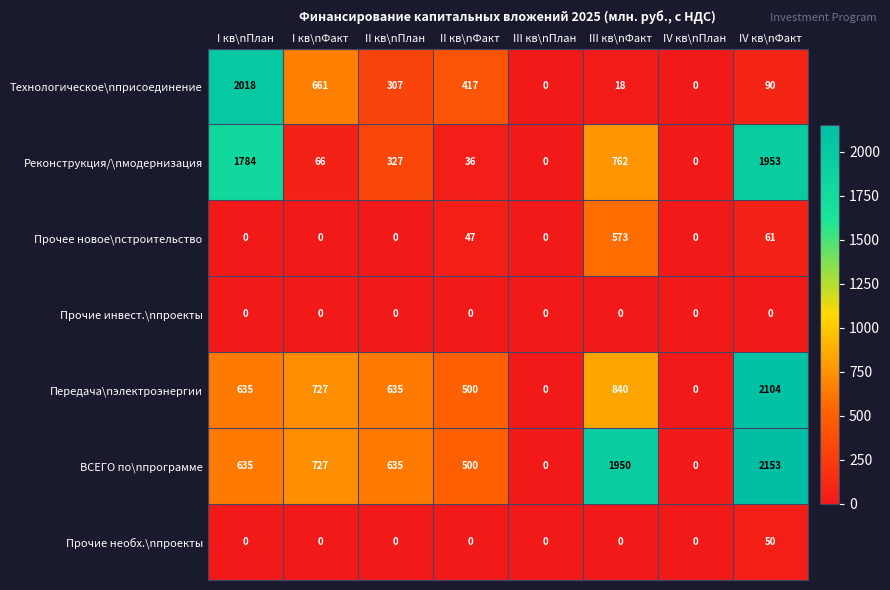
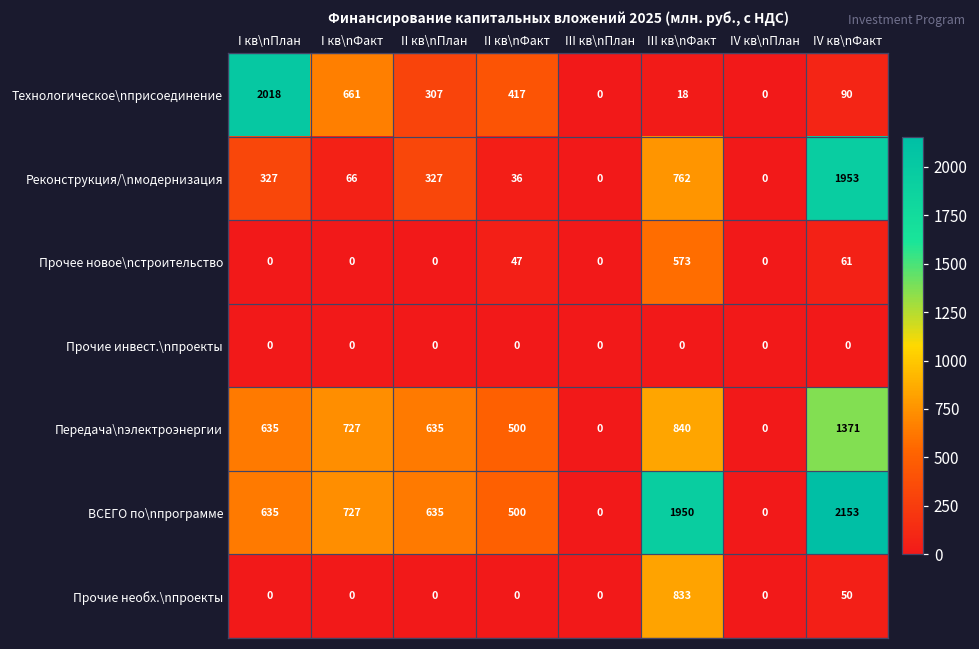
  {
    "Технологическое\\nприсоединение": {
      "I кв\\nПлан": 2018,
      "I кв\\nФакт": 661,
      "II кв\\nПлан": 307,
      "II кв\\nФакт": 417,
      "III кв\\nПлан": 0,
      "III кв\\nФакт": 18,
      "IV кв\\nПлан": 0,
      "IV кв\\nФакт": 90
    },
    "Реконструкция/\\nмодернизация": {
-     "I кв\\nПлан": 1784,
+     "I кв\\nПлан": 327,
      "I кв\\nФакт": 66,
      "II кв\\nПлан": 327,
      "II кв\\nФакт": 36,
      "III кв\\nПлан": 0,
      "III кв\\nФакт": 762,
      "IV кв\\nПлан": 0,
      "IV кв\\nФакт": 1953
    },
    "Прочее новое\\nстроительство": {
      "I кв\\nПлан": 0,
      "I кв\\nФакт": 0,
      "II кв\\nПлан": 0,
      "II кв\\nФакт": 47,
      "III кв\\nПлан": 0,
      "III кв\\nФакт": 573,
      "IV кв\\nПлан": 0,
      "IV кв\\nФакт": 61
    },
    "Прочие инвест.\\nпроекты": {
      "I кв\\nПлан": 0,
      "I кв\\nФакт": 0,
      "II кв\\nПлан": 0,
      "II кв\\nФакт": 0,
      "III кв\\nПлан": 0,
      "III кв\\nФакт": 0,
      "IV кв\\nПлан": 0,
      "IV кв\\nФакт": 0
    },
    "Передача\\nэлектроэнергии": {
      "I кв\\nПлан": 635,
      "I кв\\nФакт": 727,
      "II кв\\nПлан": 635,
      "II кв\\nФакт": 500,
      "III кв\\nПлан": 0,
      "III кв\\nФакт": 840,
      "IV кв\\nПлан": 0,
-     "IV кв\\nФакт": 2104
+     "IV кв\\nФакт": 1371
    },
    "ВСЕГО по\\nпрограмме": {
      "I кв\\nПлан": 635,
      "I кв\\nФакт": 727,
      "II кв\\nПлан": 635,
      "II кв\\nФакт": 500,
      "III кв\\nПлан": 0,
      "III кв\\nФакт": 1950,
      "IV кв\\nПлан": 0,
      "IV кв\\nФакт": 2153
    },
    "Прочие необх.\\nпроекты": {
      "I кв\\nПлан": 0,
      "I кв\\nФакт": 0,
      "II кв\\nПлан": 0,
      "II кв\\nФакт": 0,
      "III кв\\nПлан": 0,
-     "III кв\\nФакт": 0,
+     "III кв\\nФакт": 833,
      "IV кв\\nПлан": 0,
      "IV кв\\nФакт": 50
    }
  }
